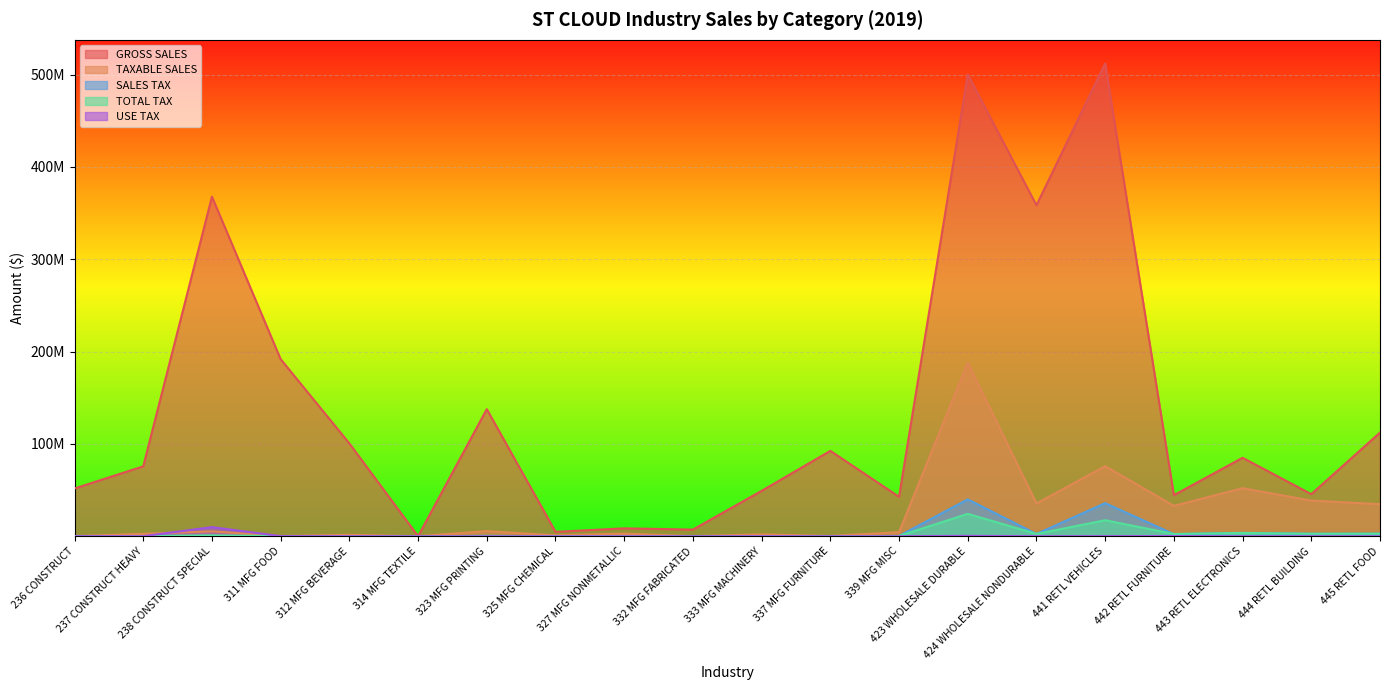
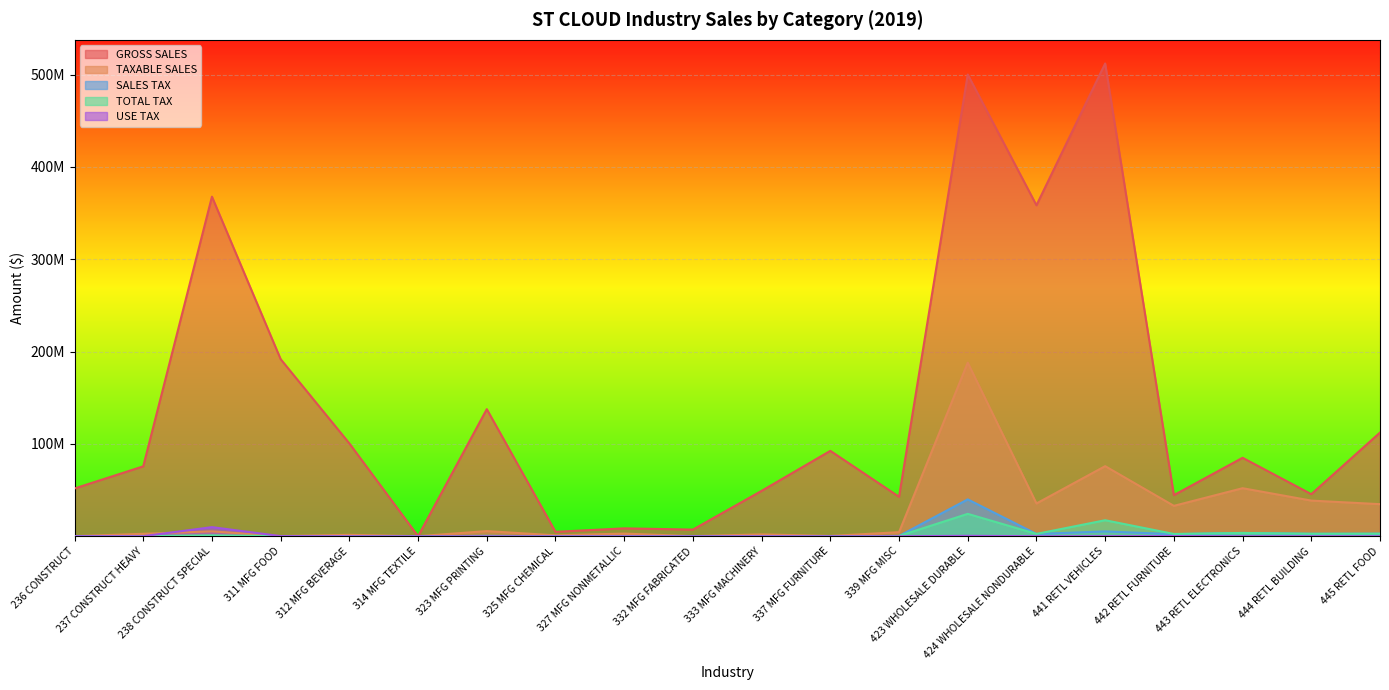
  {
    "SALES TAX": {
      "423 WHOLESALE DURABLE": 40000000,
-     "441 RETL VEHICLES": 40000000
+     "441 RETL VEHICLES": 10000000
    },
    "TOTAL TAX": {
      "423 WHOLESALE DURABLE": 20000000,
      "441 RETL VEHICLES": 20000000
    },
    "USE TAX": {
      "238 CONSTRUCT SPECIAL": 10000000,
      "423 WHOLESALE DURABLE": 0,
      "441 RETL VEHICLES": 0,
      "443 RETL ELECTRONICS": 0,
      "445 RETL FOOD": 0
    }
  }
